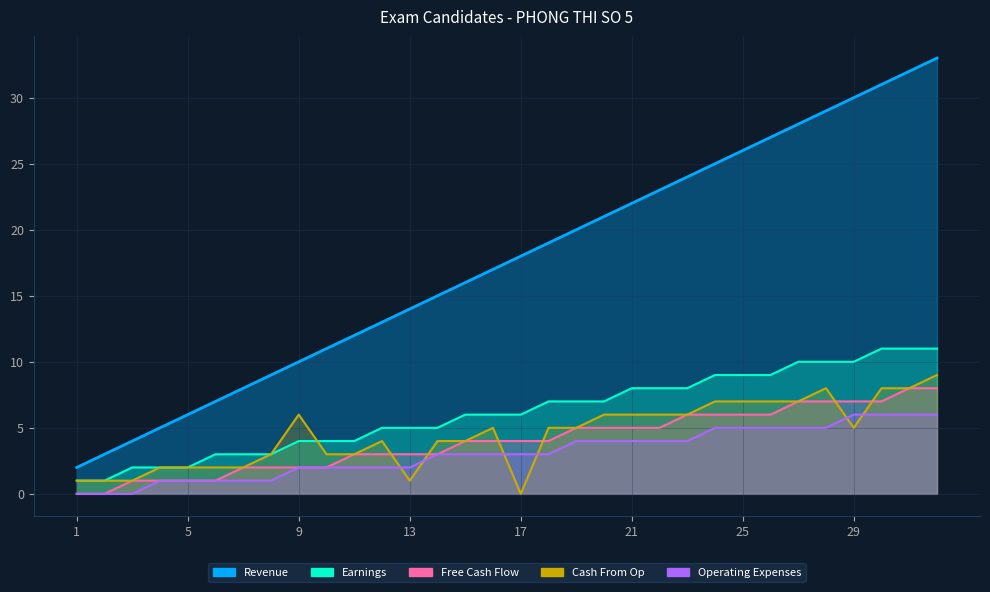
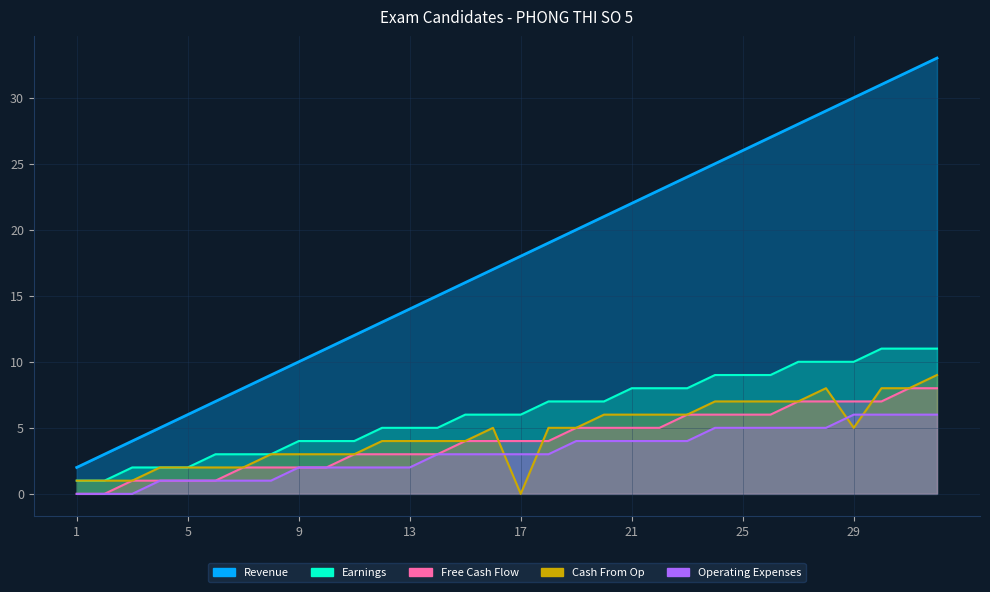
  {
    "Cash From Op": {
-     "9": 6,
-     "13": 1,
+     "9": 3,
+     "13": 4,
      "17": 0,
      "21": 6,
      "25": 7,
      "29": 5
    }
  }
